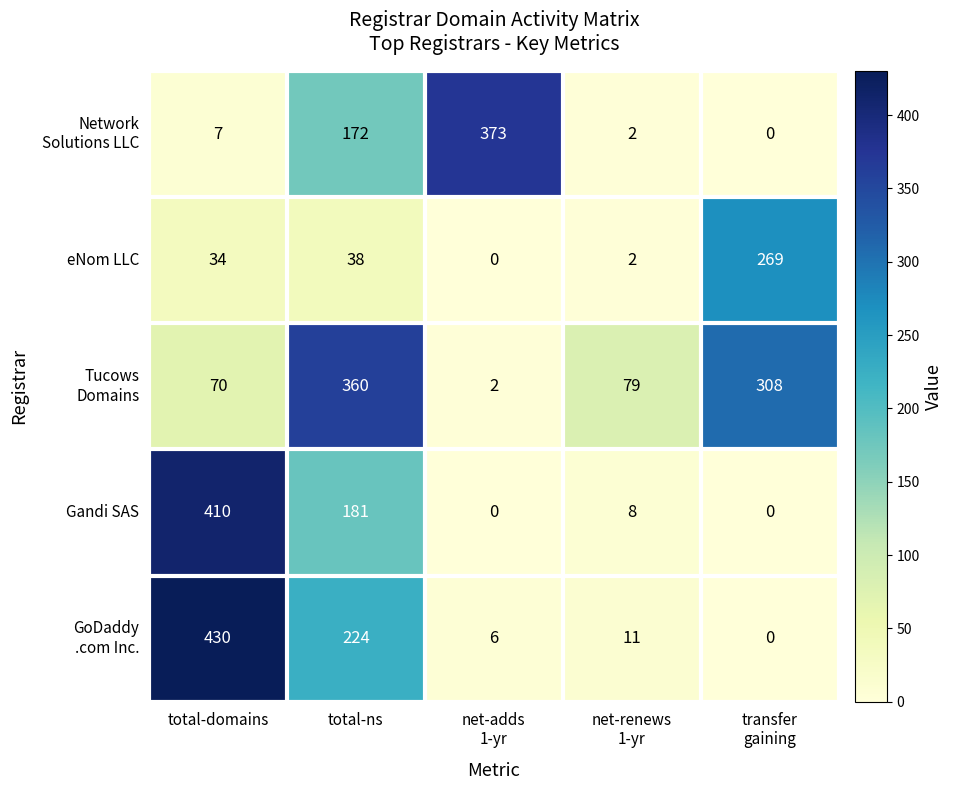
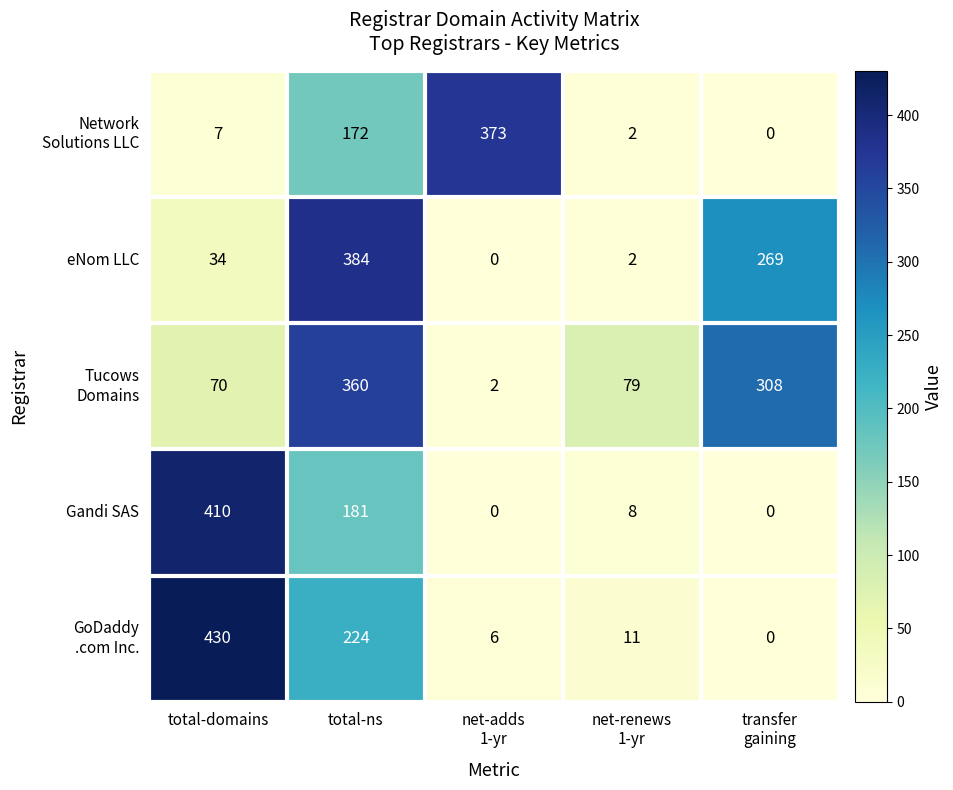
  {
    "Network Solutions LLC": {
      "total-domains": 7,
      "total-ns": 172,
      "net-adds 1-yr": 373,
      "net-renews 1-yr": 2,
      "transfer gaining": 0
    },
    "eNom LLC": {
      "total-domains": 34,
-     "total-ns": 38,
+     "total-ns": 384,
      "net-adds 1-yr": 0,
      "net-renews 1-yr": 2,
      "transfer gaining": 269
    },
    "Tucows Domains": {
      "total-domains": 70,
      "total-ns": 360,
      "net-adds 1-yr": 2,
      "net-renews 1-yr": 79,
      "transfer gaining": 308
    },
    "Gandi SAS": {
      "total-domains": 410,
      "total-ns": 181,
      "net-adds 1-yr": 0,
      "net-renews 1-yr": 8,
      "transfer gaining": 0
    },
    "GoDaddy .com Inc.": {
      "total-domains": 430,
      "total-ns": 224,
      "net-adds 1-yr": 6,
      "net-renews 1-yr": 11,
      "transfer gaining": 0
    }
  }
